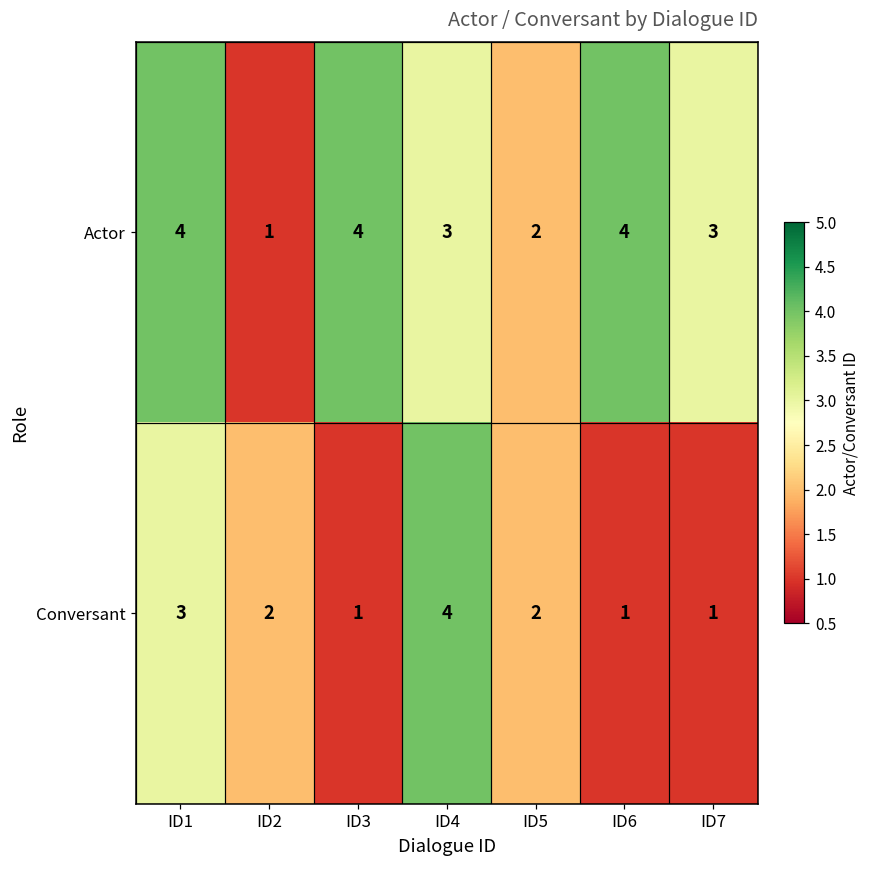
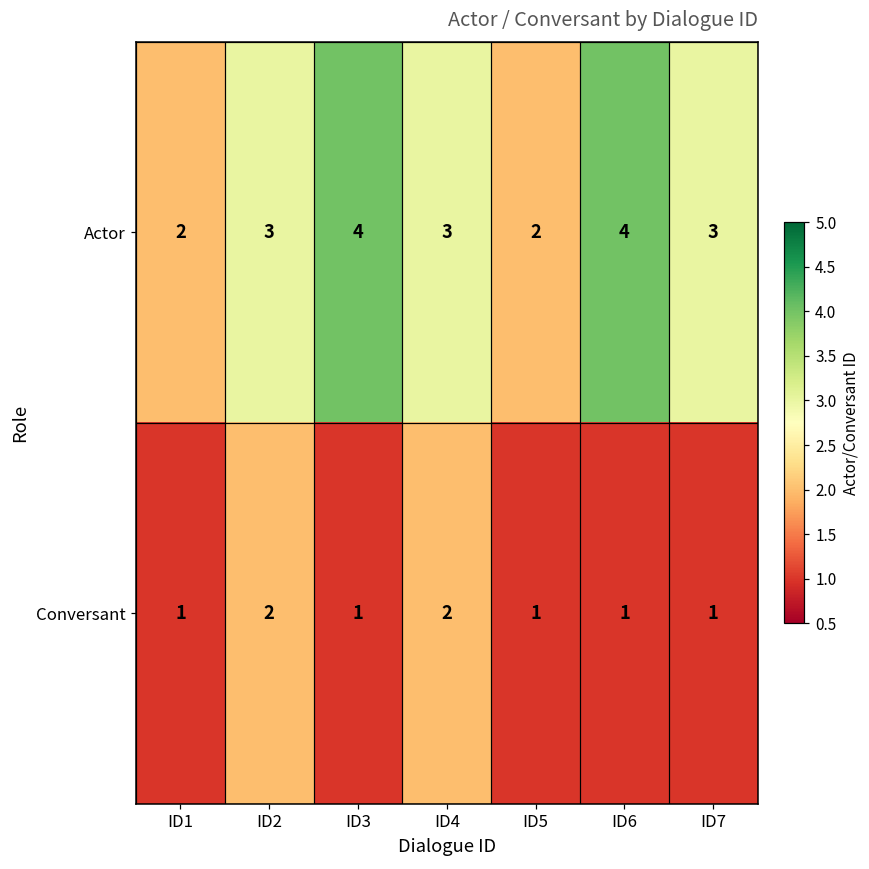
  {
    "Actor": {
-     "ID1": 4,
-     "ID2": 1,
+     "ID1": 2,
+     "ID2": 3,
      "ID3": 4,
      "ID4": 3,
      "ID5": 2,
      "ID6": 4,
      "ID7": 3
    },
    "Conversant": {
-     "ID1": 3,
+     "ID1": 1,
      "ID2": 2,
      "ID3": 1,
-     "ID4": 4,
-     "ID5": 2,
+     "ID4": 2,
+     "ID5": 1,
      "ID6": 1,
      "ID7": 1
    }
  }
